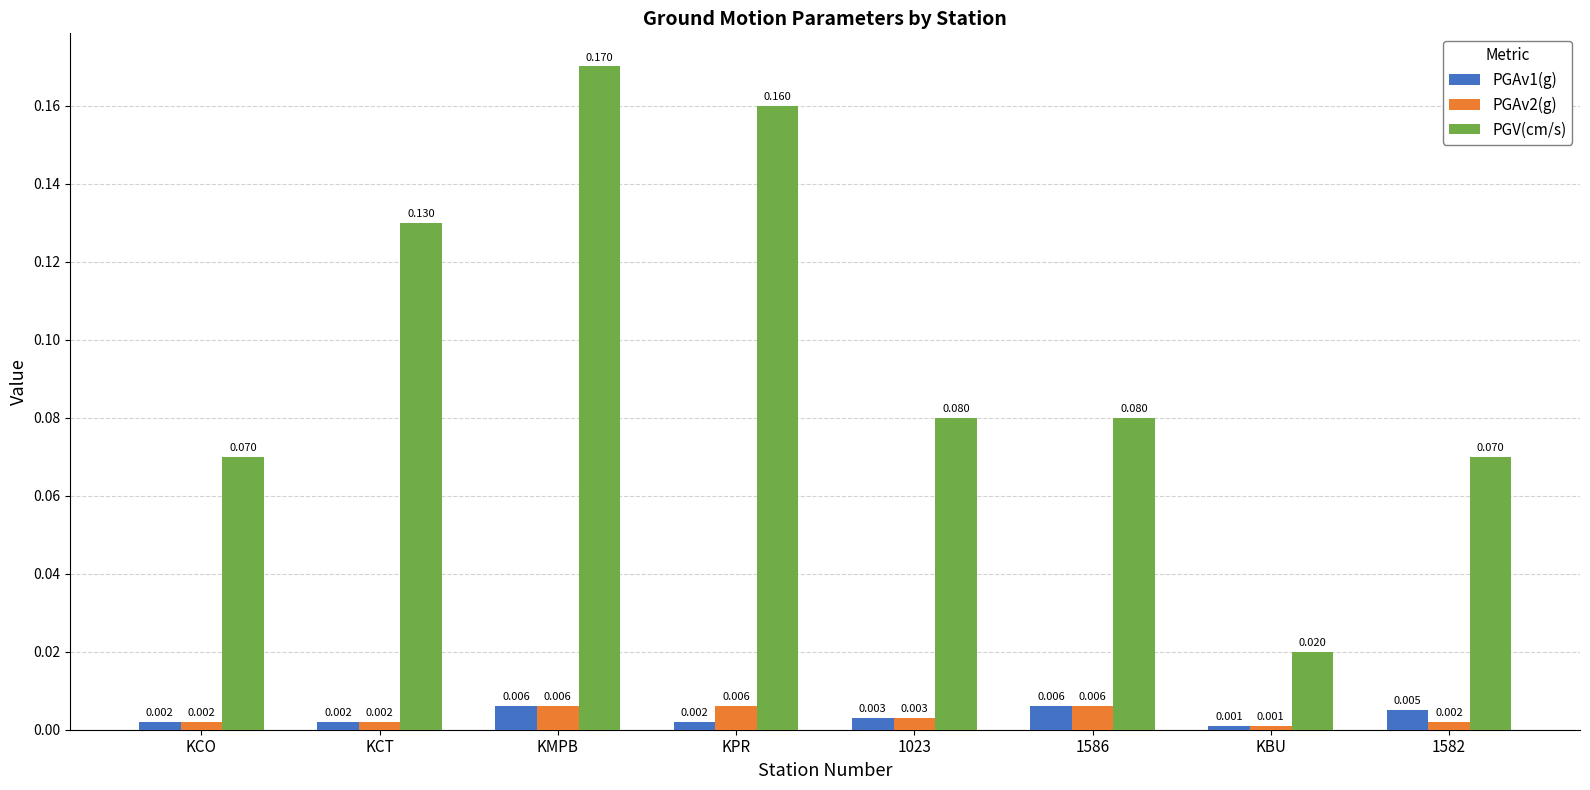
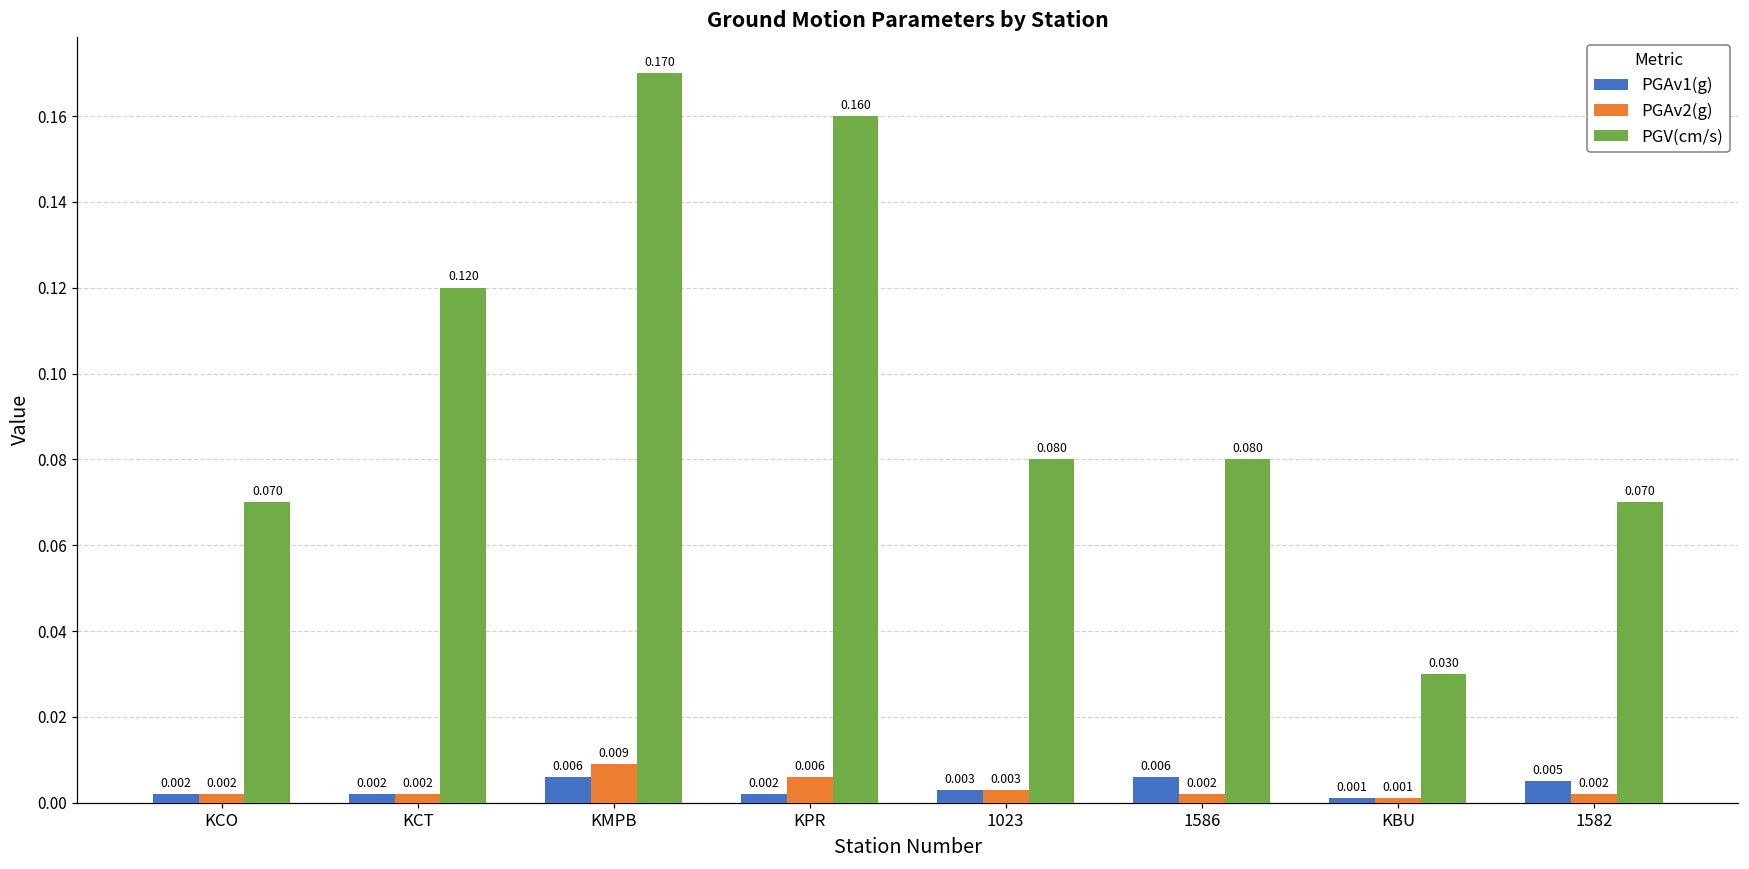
  {
    "PGAv1(g)": {
      "KCO": 0.002,
      "KCT": 0.002,
      "KMPB": 0.006,
      "KPR": 0.002,
      "1023": 0.003,
      "1586": 0.006,
      "KBU": 0.001,
      "1582": 0.005
    },
    "PGAv2(g)": {
      "KCO": 0.002,
      "KCT": 0.002,
-     "KMPB": 0.006,
+     "KMPB": 0.009,
      "KPR": 0.006,
      "1023": 0.003,
-     "1586": 0.006,
+     "1586": 0.002,
      "KBU": 0.001,
      "1582": 0.002
    },
    "PGV(cm/s)": {
      "KCO": 0.070,
-     "KCT": 0.130,
+     "KCT": 0.120,
      "KMPB": 0.170,
      "KPR": 0.160,
      "1023": 0.080,
      "1586": 0.080,
-     "KBU": 0.020,
+     "KBU": 0.030,
      "1582": 0.070
    }
  }
